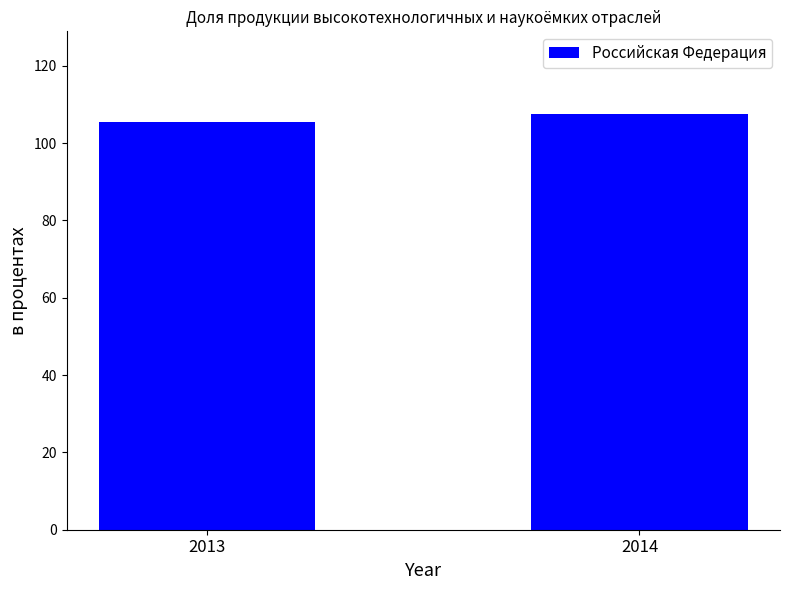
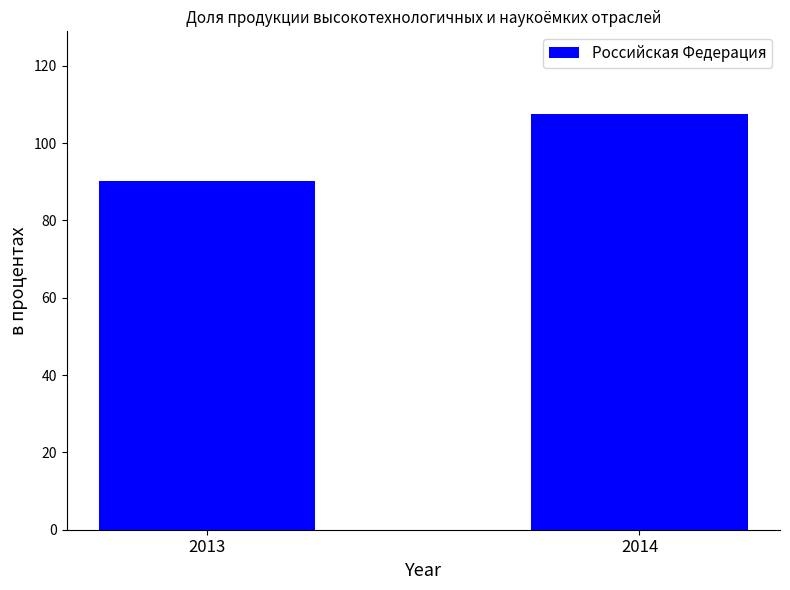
  {
-   "2013": 105,
+   "2013": 90,
    "2014": 107
  }
